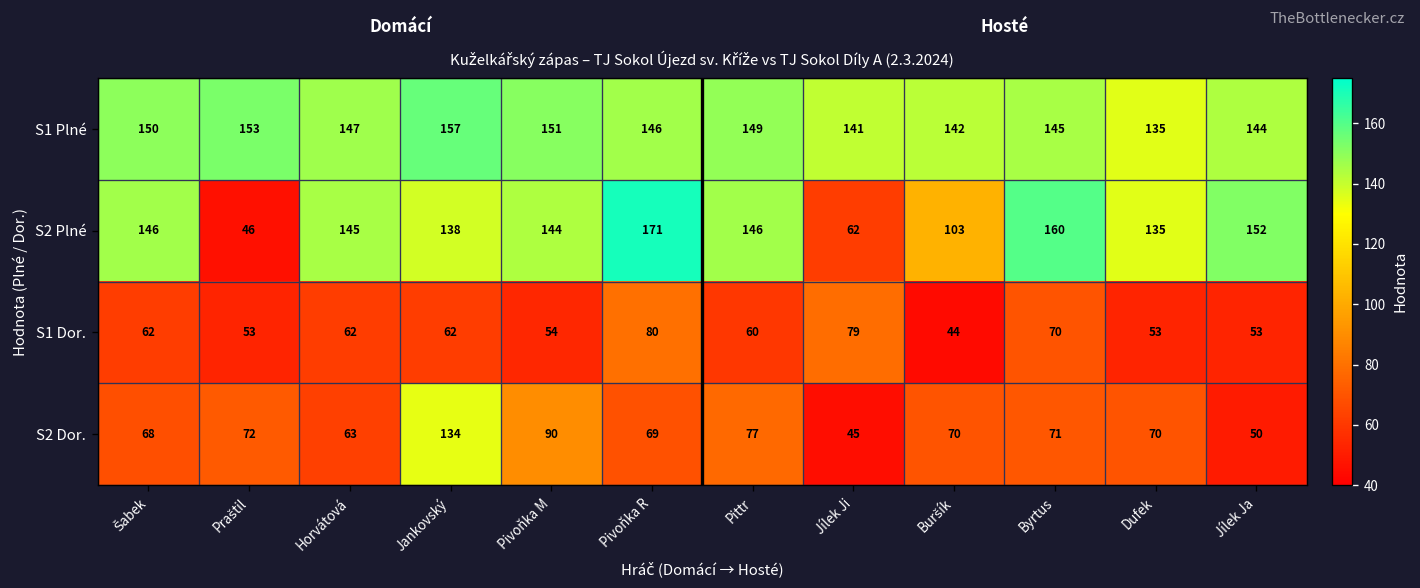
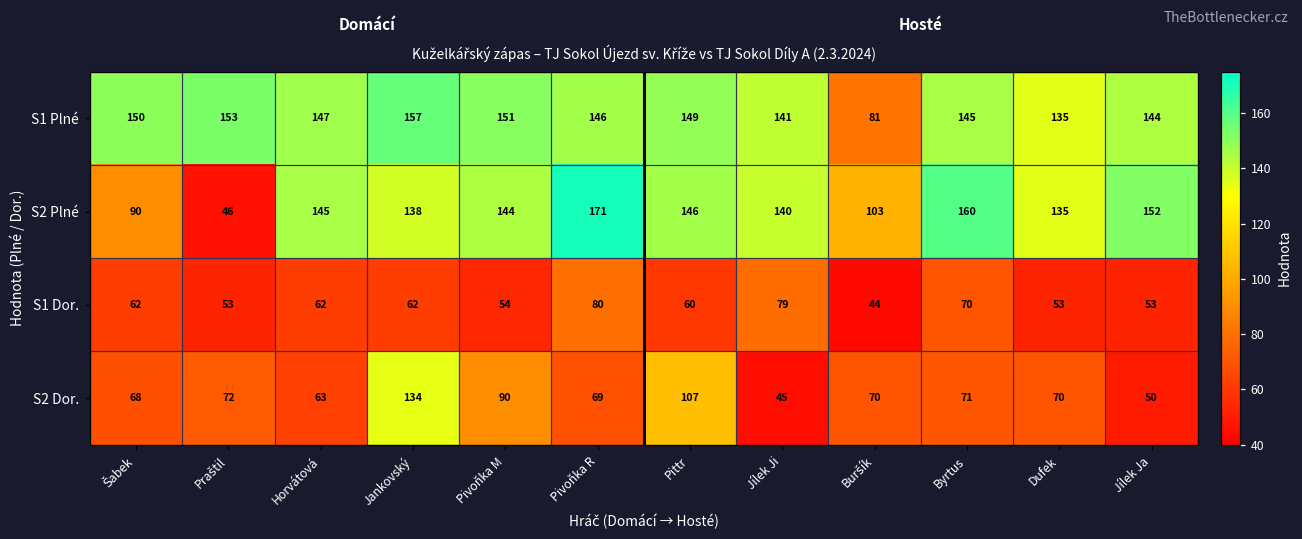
  {
    "S1 Plné": {
      "Šabek": 150,
      "Praštil": 153,
      "Horvátová": 147,
      "Jankovský": 157,
      "Pivoňka M": 151,
      "Pivoňka R": 146,
      "Pittr": 149,
      "Jílek Ji": 141,
-     "Buršík": 142,
+     "Buršík": 81,
      "Byrtus": 145,
      "Dufek": 135,
      "Jílek Ja": 144
    },
    "S2 Plné": {
-     "Šabek": 146,
+     "Šabek": 90,
      "Praštil": 46,
      "Horvátová": 145,
      "Jankovský": 138,
      "Pivoňka M": 144,
      "Pivoňka R": 171,
      "Pittr": 146,
-     "Jílek Ji": 62,
+     "Jílek Ji": 140,
      "Buršík": 103,
      "Byrtus": 160,
      "Dufek": 135,
      "Jílek Ja": 152
    },
    "S1 Dor.": {
      "Šabek": 62,
      "Praštil": 53,
      "Horvátová": 62,
      "Jankovský": 62,
      "Pivoňka M": 54,
      "Pivoňka R": 80,
      "Pittr": 60,
      "Jílek Ji": 79,
      "Buršík": 44,
      "Byrtus": 70,
      "Dufek": 53,
      "Jílek Ja": 53
    },
    "S2 Dor.": {
      "Šabek": 68,
      "Praštil": 72,
      "Horvátová": 63,
      "Jankovský": 134,
      "Pivoňka M": 90,
      "Pivoňka R": 69,
-     "Pittr": 77,
+     "Pittr": 107,
      "Jílek Ji": 45,
      "Buršík": 70,
      "Byrtus": 71,
      "Dufek": 70,
      "Jílek Ja": 50
    }
  }
